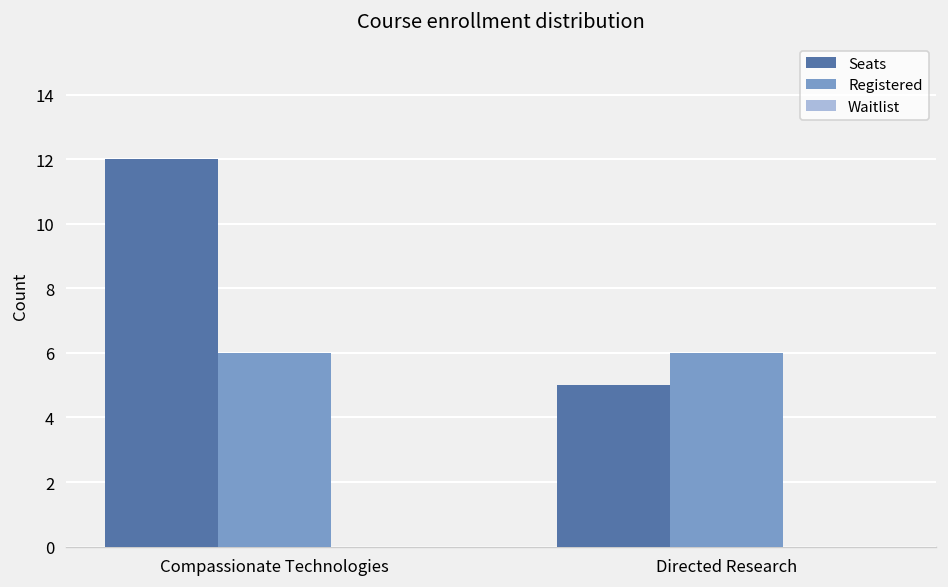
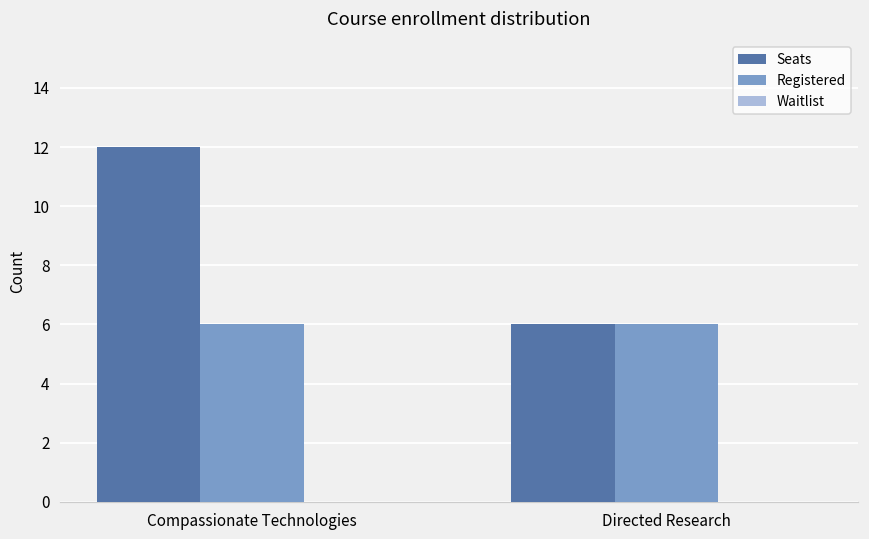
  {
    "Seats": {
      "Compassionate Technologies": 12,
-     "Directed Research": 5
+     "Directed Research": 6
    },
    "Registered": {
      "Compassionate Technologies": 6,
      "Directed Research": 6
    },
    "Waitlist": {
      "Compassionate Technologies": 0,
      "Directed Research": 0
    }
  }
